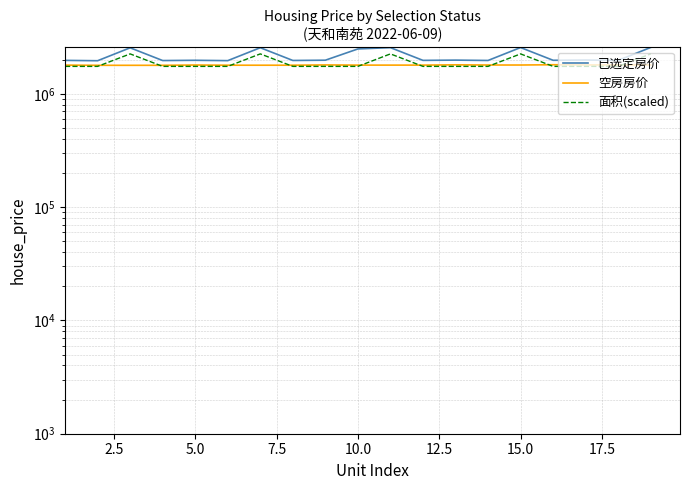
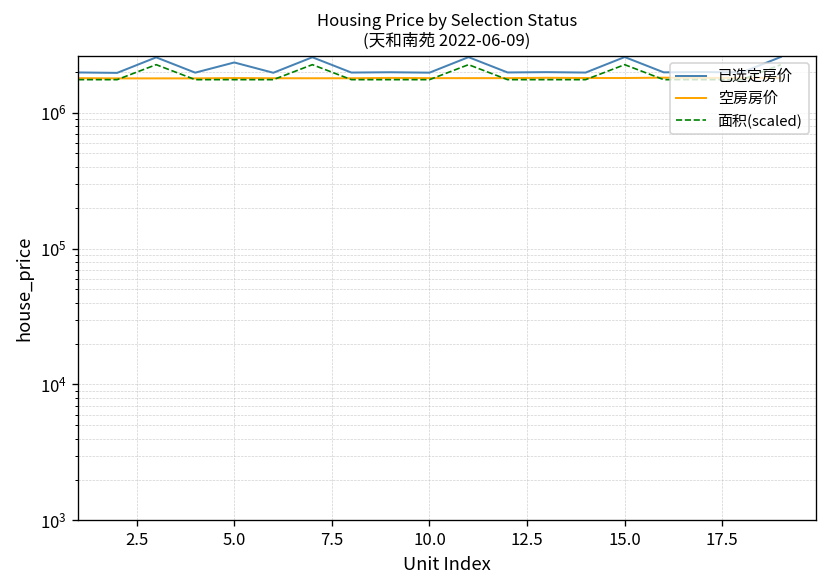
  {
    "已选定房价": {
-     "5.0": 2000000,
-     "10.0": 2500000,
+     "5.0": 2300000,
+     "10.0": 2000000,
      "15.0": 2600000
    },
    "空房房价": {
      "15.0": 1800000
    },
    "面积(scaled)": {
      "15.0": 2200000
    }
  }
